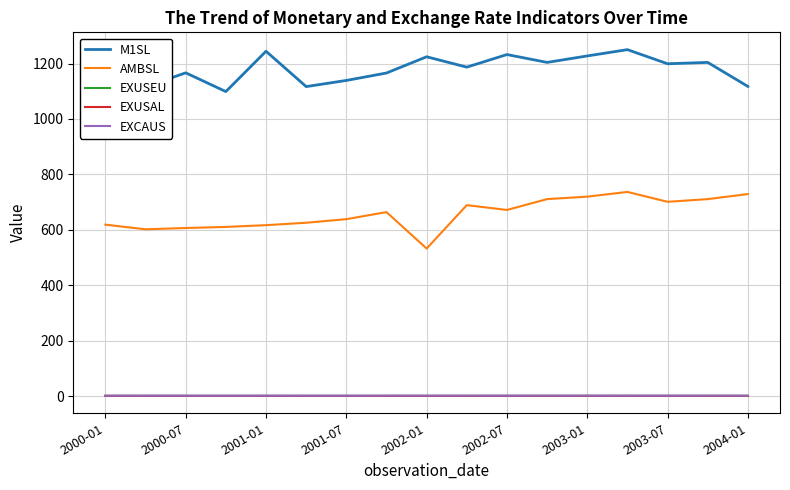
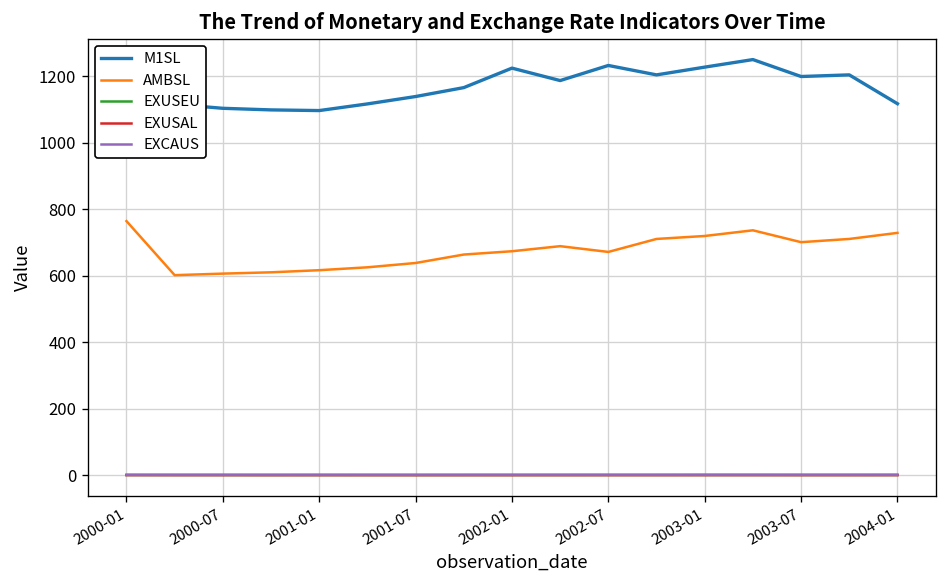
  {
    "M1SL": {
-     "2000-07": 1170,
-     "2001-01": 1240,
+     "2000-07": 1100,
+     "2001-01": 1100,
      "2001-07": 1140,
      "2002-01": 1220,
      "2002-07": 1230,
      "2003-01": 1230,
      "2003-07": 1200,
      "2004-01": 1120
    },
    "AMBSL": {
-     "2000-01": 620,
+     "2000-01": 760,
      "2000-07": 610,
      "2001-01": 620,
      "2001-07": 640,
-     "2002-01": 530,
+     "2002-01": 670,
      "2002-07": 670,
      "2003-01": 720,
      "2003-07": 700,
      "2004-01": 730
    },
    "EXCAUS": {
      "2000-01": 0,
      "2000-07": 0,
      "2001-01": 0,
      "2001-07": 0,
      "2002-01": 0,
      "2002-07": 0,
      "2003-01": 0,
      "2003-07": 0,
      "2004-01": 0
    }
  }
